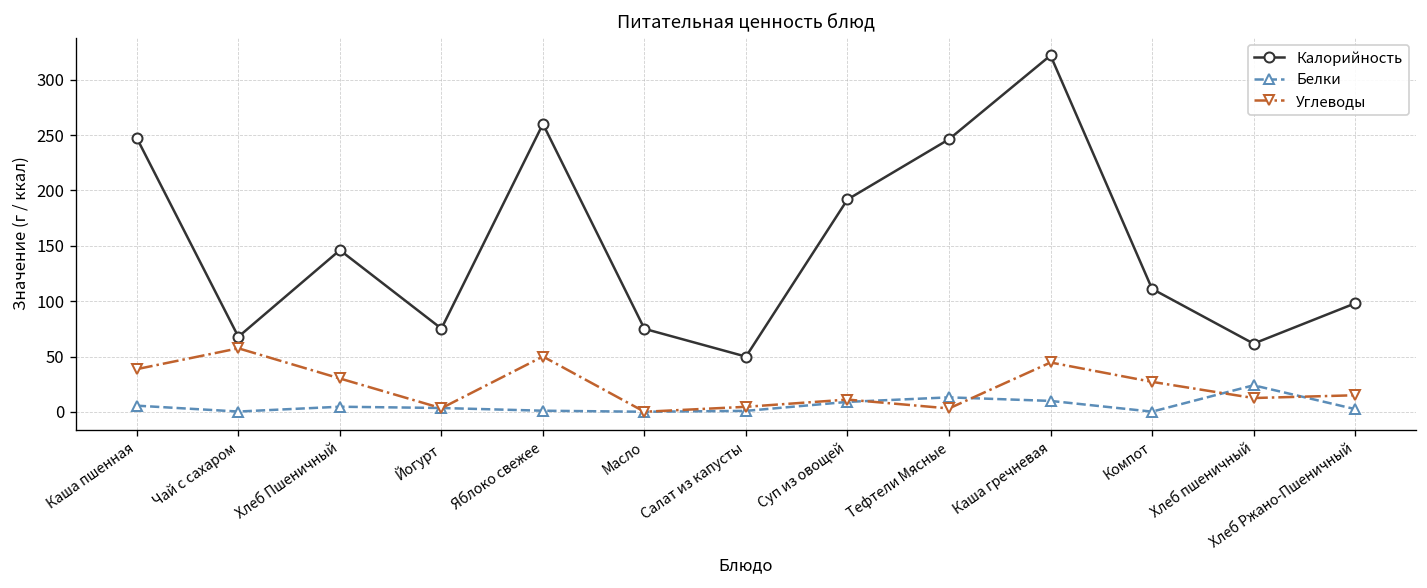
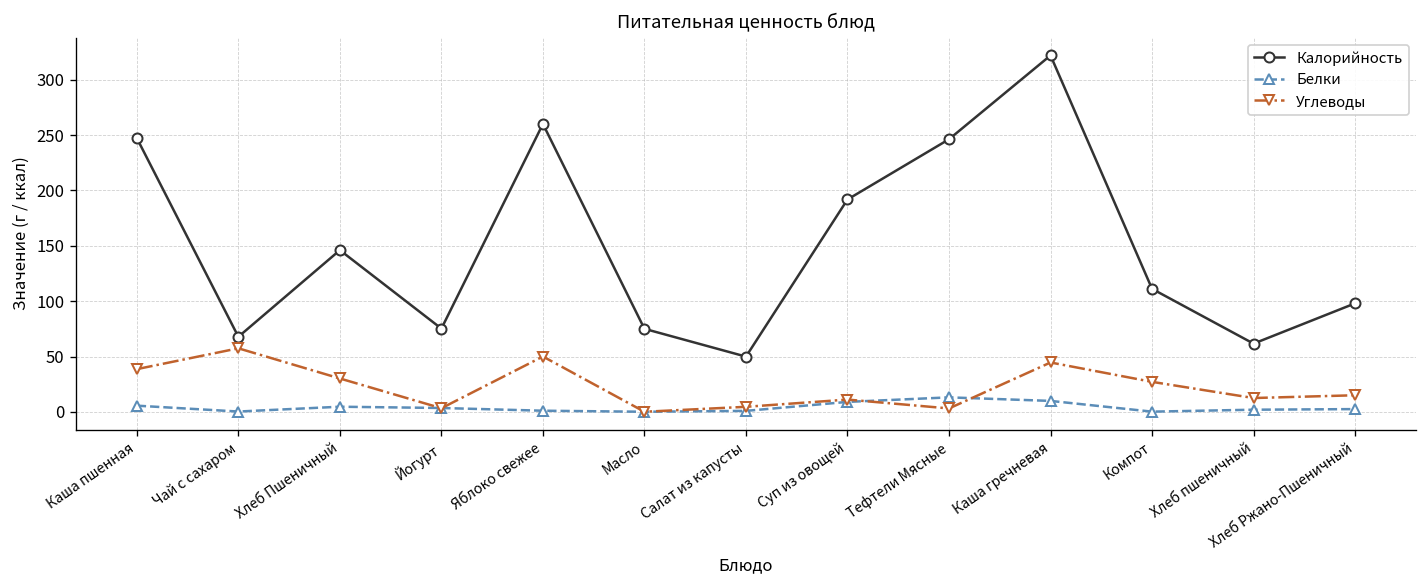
  {
    "Калорийность": {
      "Каша пшенная": 250,
      "Чай с сахаром": 70,
      "Хлеб Пшеничный": 150,
      "Йогурт": 80,
      "Яблоко свежее": 260,
      "Масло": 80,
      "Салат из капусты": 50,
      "Суп из овощей": 190,
      "Тефтели Мясные": 250,
      "Каша гречневая": 320,
      "Компот": 110,
      "Хлеб пшеничный": 60,
      "Хлеб Ржано-Пшеничный": 100
    },
    "Белки": {
      "Каша пшенная": 10,
      "Чай с сахаром": 0,
      "Хлеб Пшеничный": 0,
      "Яблоко свежее": 0,
      "Салат из капусты": 0,
      "Тефтели Мясные": 10,
      "Каша гречневая": 10,
      "Компот": 0,
-     "Хлеб пшеничный": 20,
+     "Хлеб пшеничный": 0,
      "Хлеб Ржано-Пшеничный": 0
    },
    "Углеводы": {
      "Каша пшенная": 40,
      "Чай с сахаром": 60,
      "Хлеб Пшеничный": 30,
      "Яблоко свежее": 50,
      "Салат из капусты": 0,
      "Тефтели Мясные": 0,
      "Каша гречневая": 40,
      "Компот": 30,
      "Хлеб пшеничный": 10,
      "Хлеб Ржано-Пшеничный": 20
    }
  }
